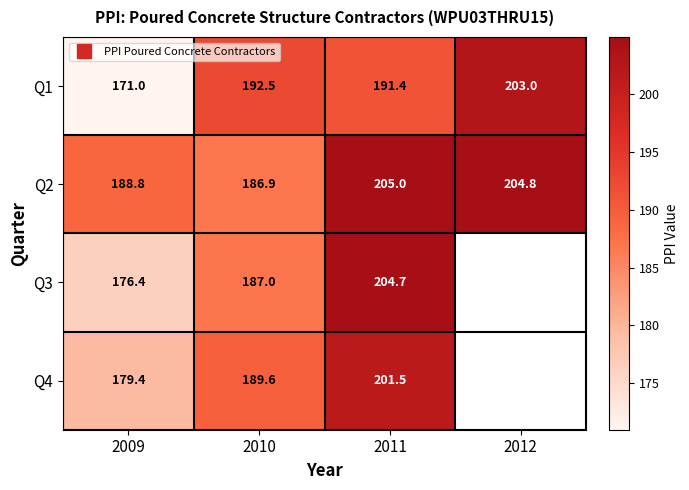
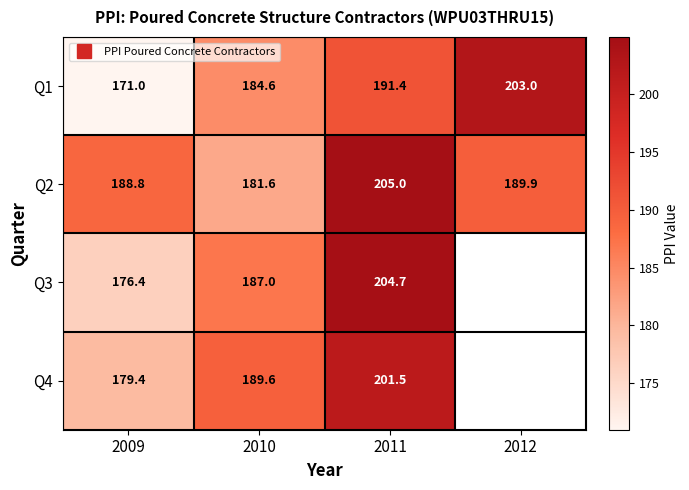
  {
    "Q1": {
      "2009": 171.0,
-     "2010": 192.5,
+     "2010": 184.6,
      "2011": 191.4,
      "2012": 203.0
    },
    "Q2": {
      "2009": 188.8,
-     "2010": 186.9,
+     "2010": 181.6,
      "2011": 205.0,
-     "2012": 204.8
+     "2012": 189.9
    },
    "Q3": {
      "2009": 176.4,
      "2010": 187.0,
      "2011": 204.7
    },
    "Q4": {
      "2009": 179.4,
      "2010": 189.6,
      "2011": 201.5
    }
  }
